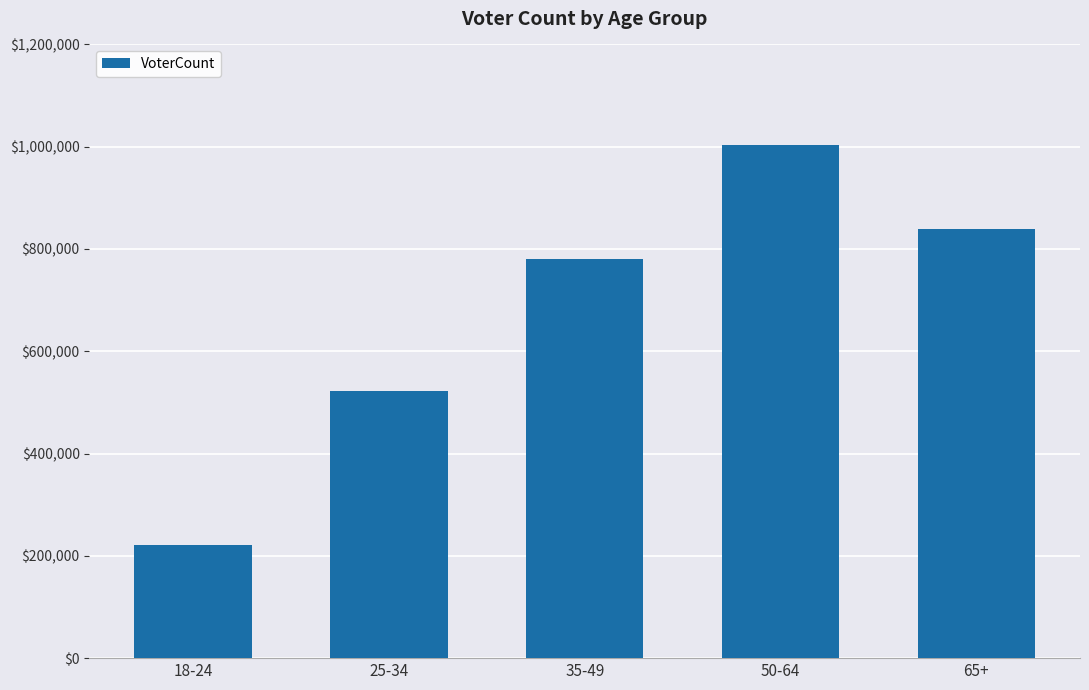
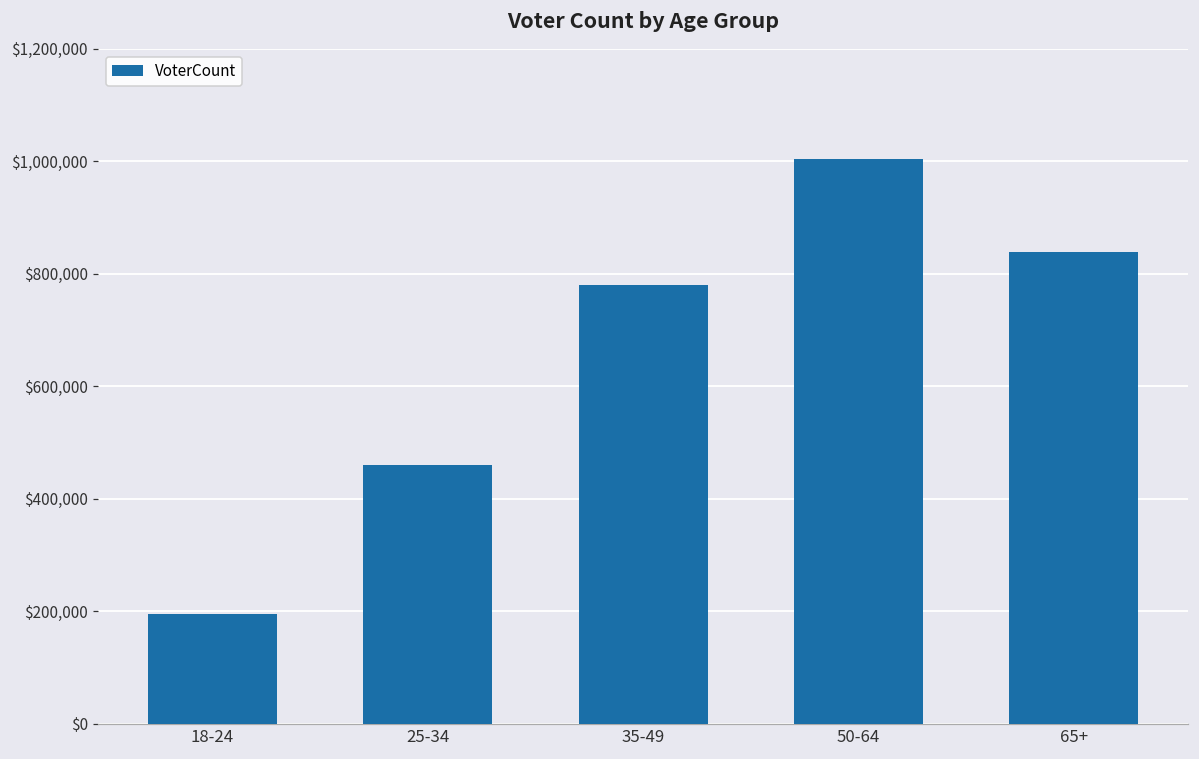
  {
-   "18-24": "$220,000",
-   "25-34": "$520,000",
+   "18-24": "$200,000",
+   "25-34": "$460,000",
    "35-49": "$780,000",
    "50-64": "$1,000,000",
    "65+": "$840,000"
  }
